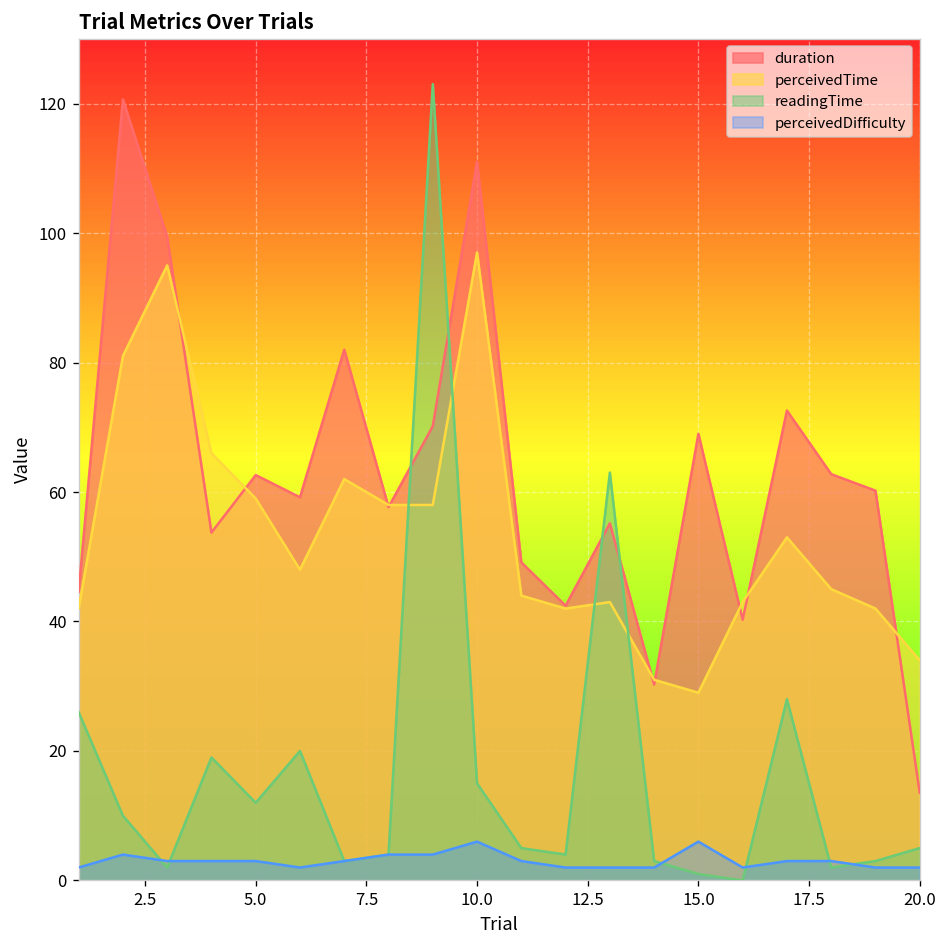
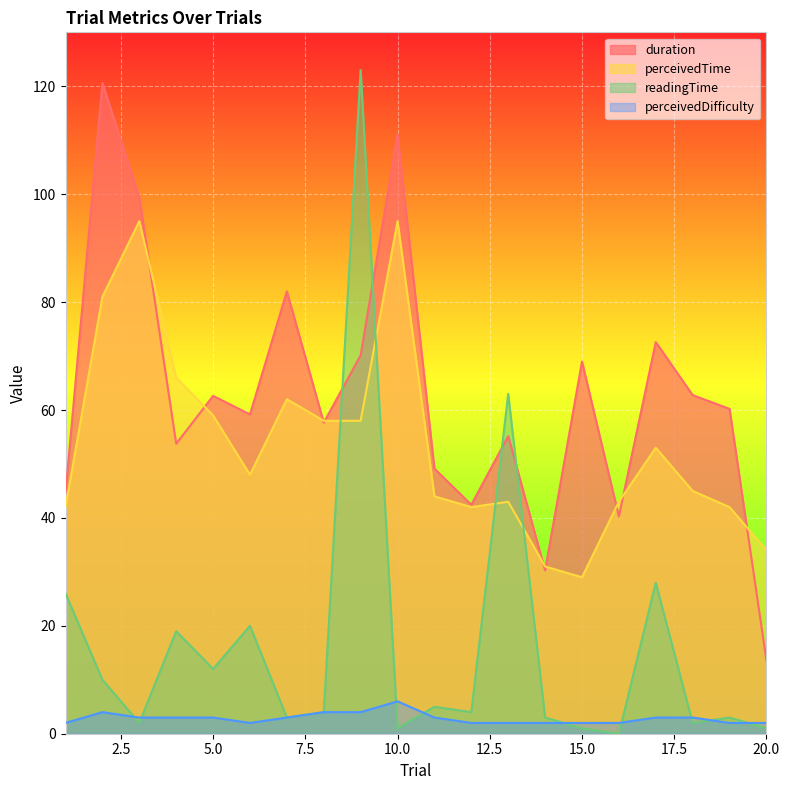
  {
    "duration": {
      "5.0": 63,
      "10.0": 111,
      "15.0": 69,
      "20.0": 14
    },
    "perceivedTime": {
      "5.0": 59,
-     "10.0": 97,
+     "10.0": 95,
      "15.0": 29,
      "20.0": 34
    },
    "readingTime": {
      "5.0": 12,
-     "10.0": 15,
+     "10.0": 1,
      "15.0": 1,
-     "20.0": 5
+     "20.0": 1
    },
    "perceivedDifficulty": {
      "5.0": 3,
      "10.0": 6,
-     "15.0": 6,
+     "15.0": 2,
      "20.0": 2
    }
  }
